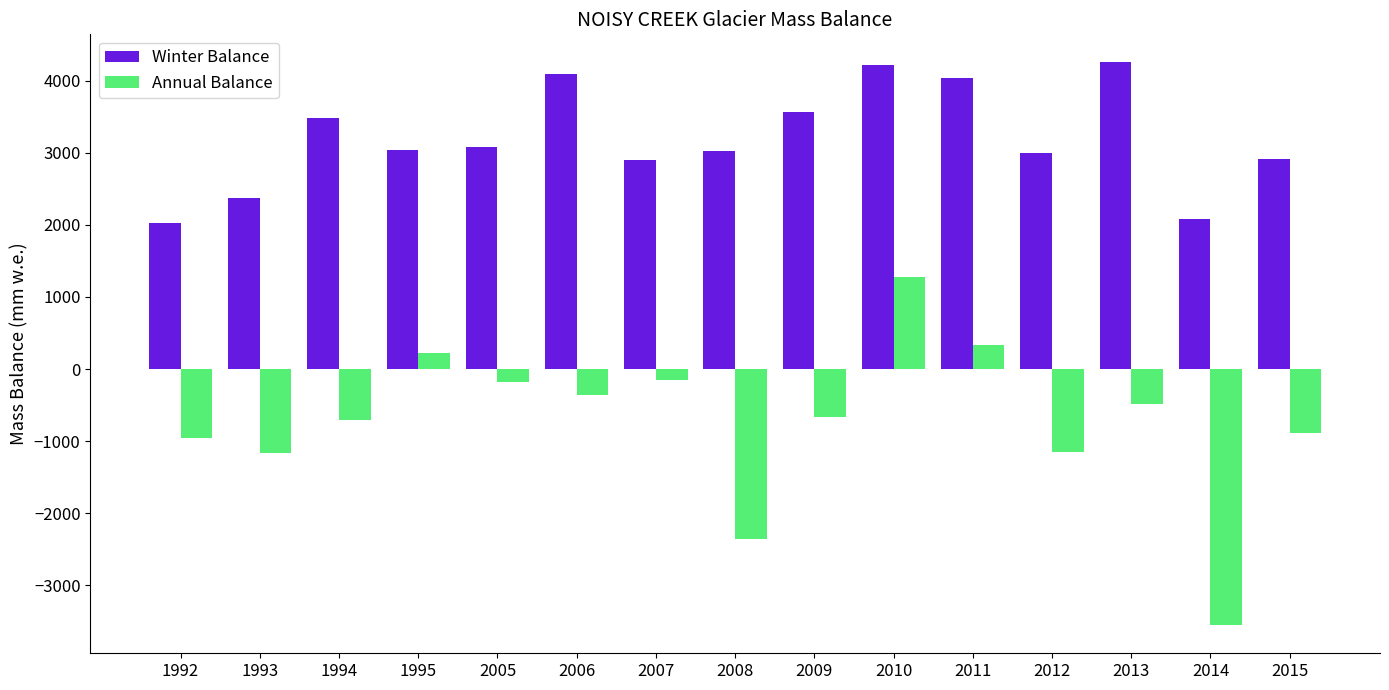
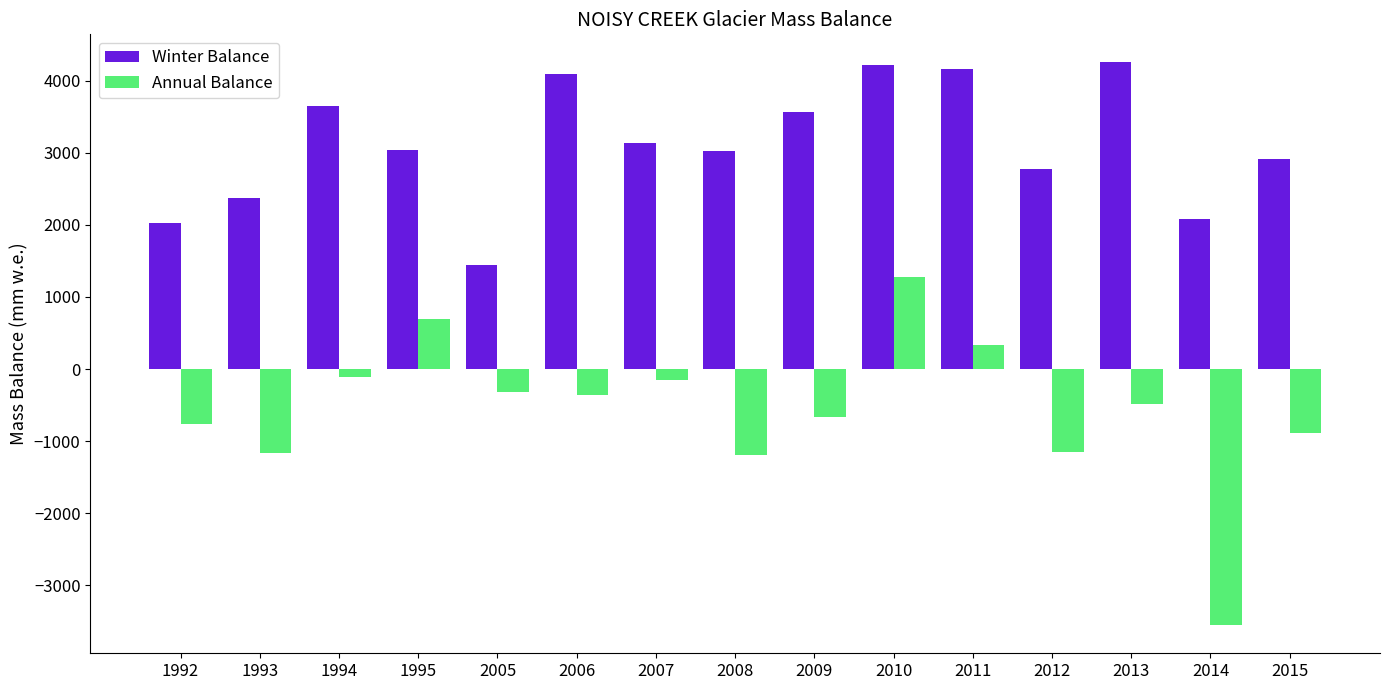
  {
    "Winter Balance": {
      "1992": 2000,
      "1993": 2400,
-     "1994": 3500,
+     "1994": 3600,
      "1995": 3000,
-     "2005": 3100,
+     "2005": 1400,
      "2006": 4100,
-     "2007": 2900,
+     "2007": 3100,
      "2008": 3000,
      "2009": 3600,
      "2010": 4200,
-     "2011": 4000,
-     "2012": 3000,
+     "2011": 4200,
+     "2012": 2800,
      "2013": 4300,
      "2014": 2100,
      "2015": 2900
    },
    "Annual Balance": {
-     "1992": -1000,
+     "1992": -800,
      "1993": -1200,
-     "1994": -700,
-     "1995": 200,
-     "2005": -200,
+     "1994": -100,
+     "1995": 700,
+     "2005": -300,
      "2006": -400,
      "2007": -100,
-     "2008": -2400,
+     "2008": -1200,
      "2009": -700,
      "2010": 1300,
      "2011": 300,
      "2012": -1200,
      "2013": -500,
      "2014": -3600,
      "2015": -900
    }
  }
